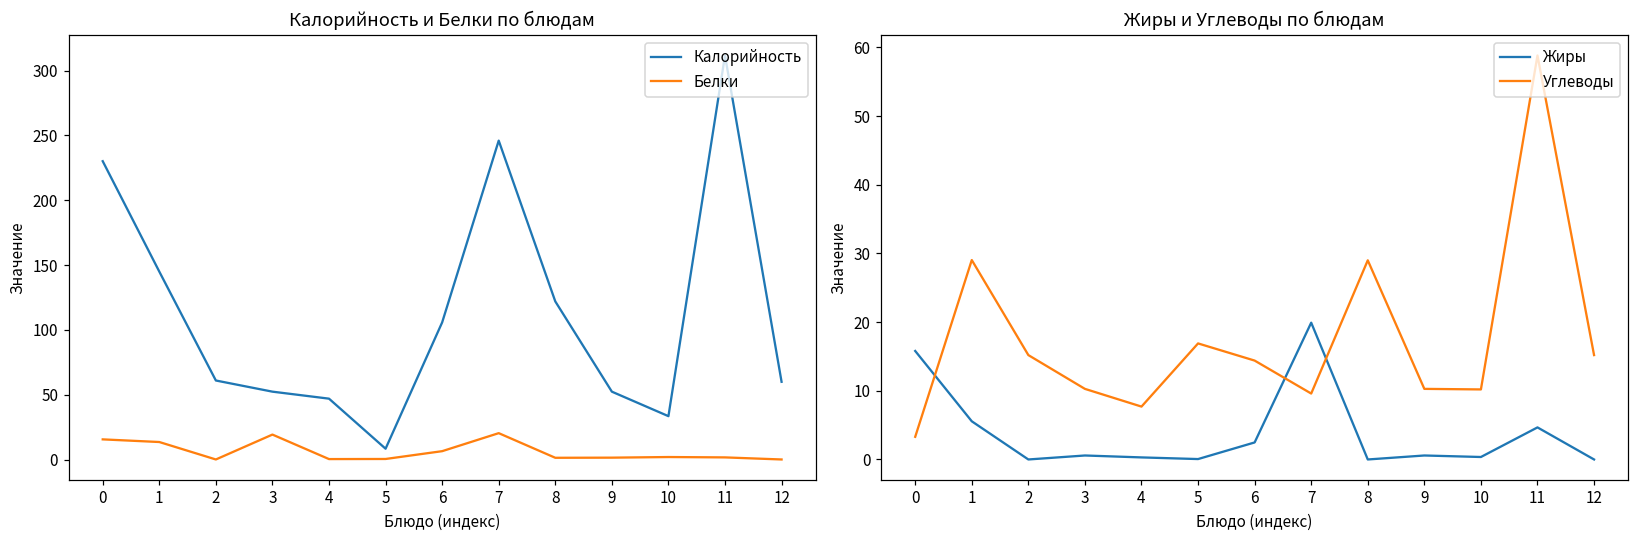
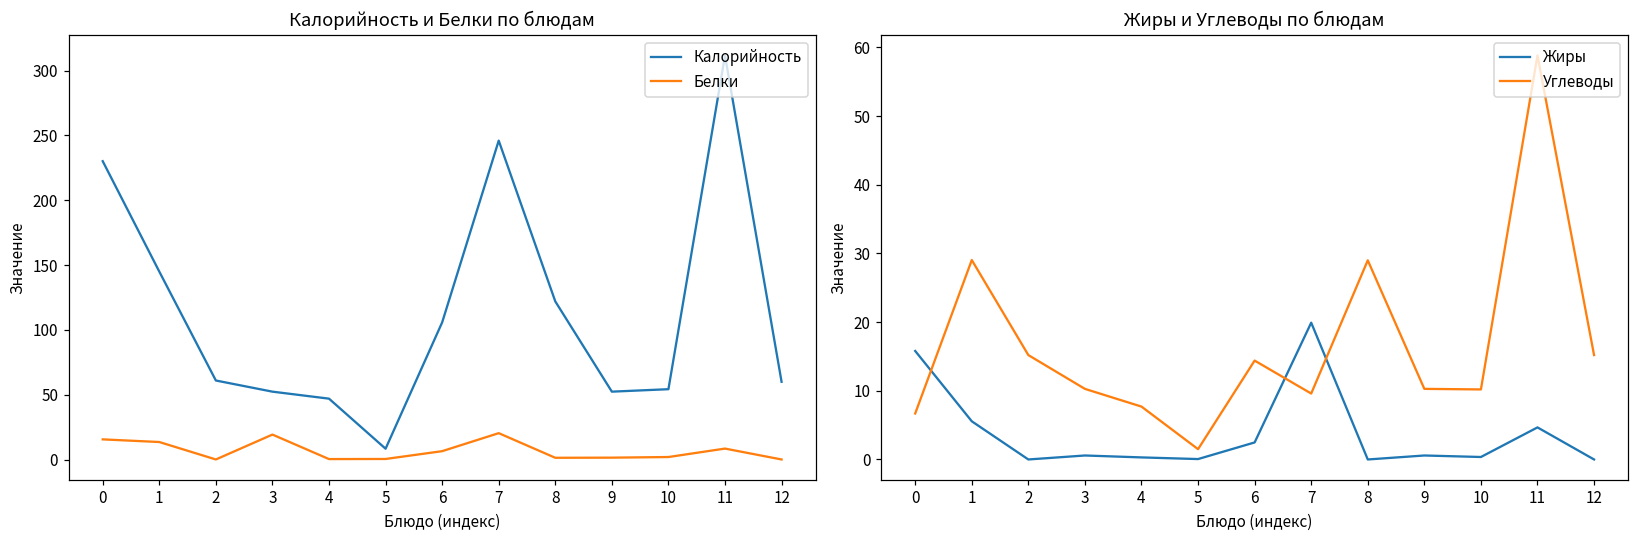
  {
    "Калорийность и Белки по блюдам": {
      "Калорийность": {
        "0": 230,
        "1": 145,
        "2": 61,
        "3": 52,
        "4": 47,
        "5": 8,
        "6": 106,
        "7": 246,
        "8": 122,
        "9": 52,
-       "10": 34,
+       "10": 54,
        "12": 60
      },
      "Белки": {
        "0": 16,
        "1": 14,
        "2": 0,
        "3": 19,
        "4": 0,
        "5": 0,
        "6": 7,
        "7": 20,
        "8": 1,
        "9": 2,
        "10": 2,
-       "11": 2,
+       "11": 9,
        "12": 0
      }
    },
    "Жиры и Углеводы по блюдам": {
      "Жиры": {
        "0": 16,
        "1": 6,
        "2": 0,
        "3": 1,
        "4": 0,
        "5": 0,
        "6": 2,
        "7": 20,
        "8": 0,
        "9": 1,
        "10": 0,
        "11": 5,
        "12": 0
      },
      "Углеводы": {
-       "0": 3,
+       "0": 7,
        "1": 29,
        "2": 15,
        "3": 10,
        "4": 8,
-       "5": 17,
+       "5": 2,
        "6": 14,
        "7": 10,
        "8": 29,
        "9": 10,
        "10": 10,
        "12": 15
      }
    }
  }
